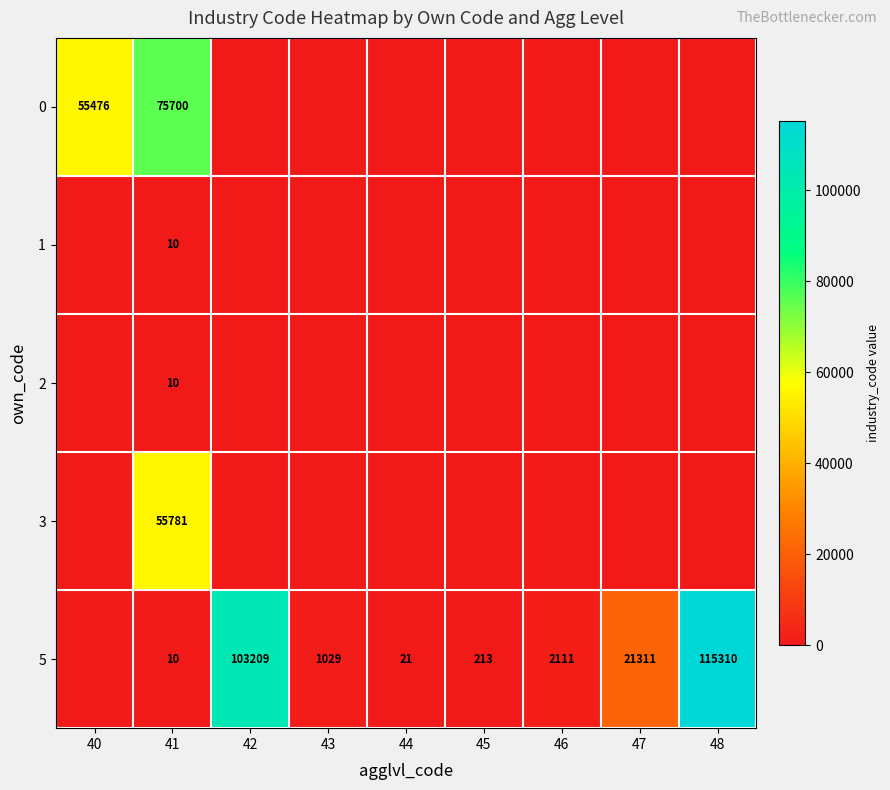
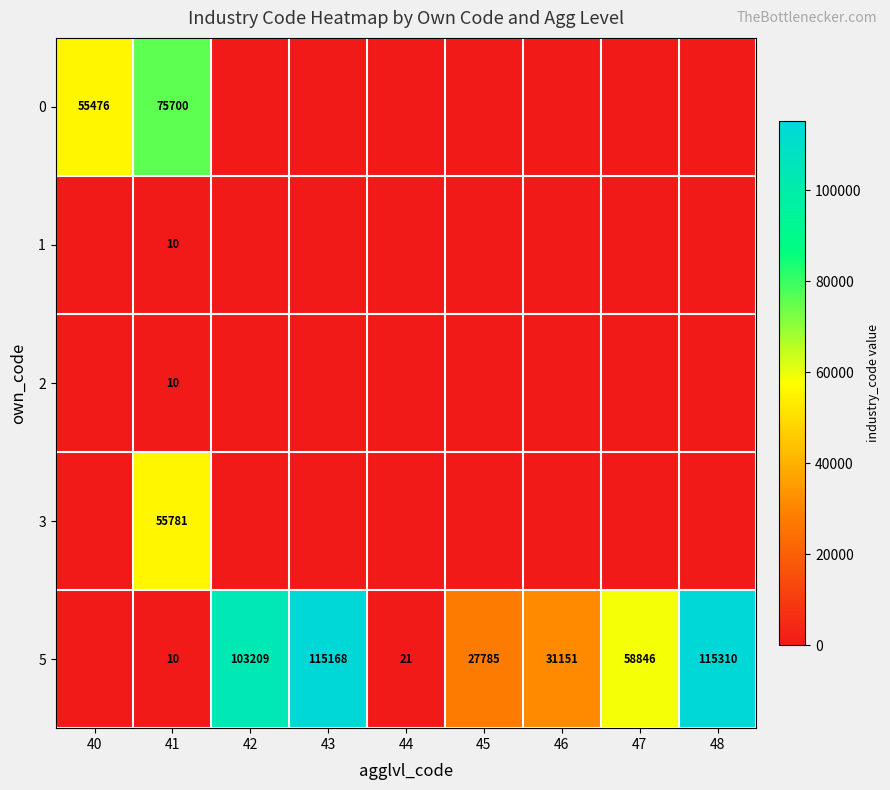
  {
    "0": {
      "40": 55476,
      "41": 75700
    },
    "1": {
      "41": 10
    },
    "2": {
      "41": 10
    },
    "3": {
      "41": 55781
    },
    "5": {
      "41": 10,
      "42": 103209,
-     "43": 1029,
+     "43": 115168,
      "44": 21,
-     "45": 213,
-     "46": 2111,
-     "47": 21311,
+     "45": 27785,
+     "46": 31151,
+     "47": 58846,
      "48": 115310
    }
  }
